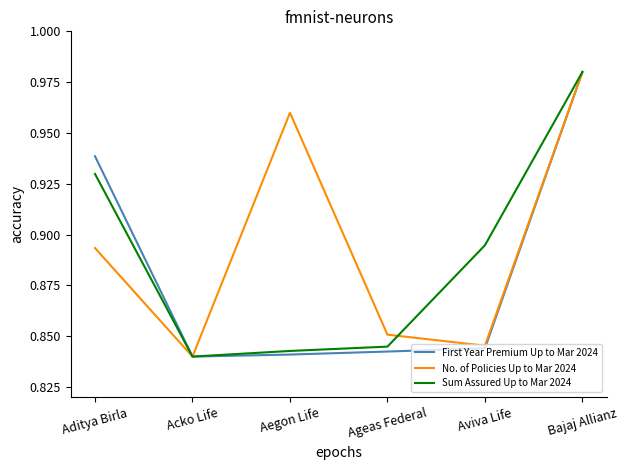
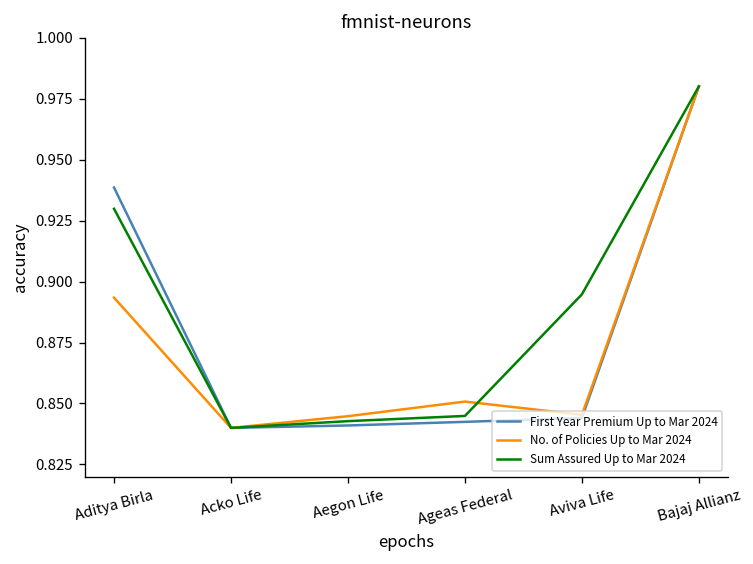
  {
    "First Year Premium Up to Mar 2024": {
      "Aditya Birla": 0.939,
      "Aegon Life": 0.841,
      "Ageas Federal": 0.842
    },
    "No. of Policies Up to Mar 2024": {
      "Aditya Birla": 0.893,
-     "Aegon Life": 0.960,
+     "Aegon Life": 0.845,
      "Ageas Federal": 0.851
    },
    "Sum Assured Up to Mar 2024": {
      "Aditya Birla": 0.930,
      "Aegon Life": 0.843,
      "Ageas Federal": 0.845,
      "Aviva Life": 0.895
    }
  }
